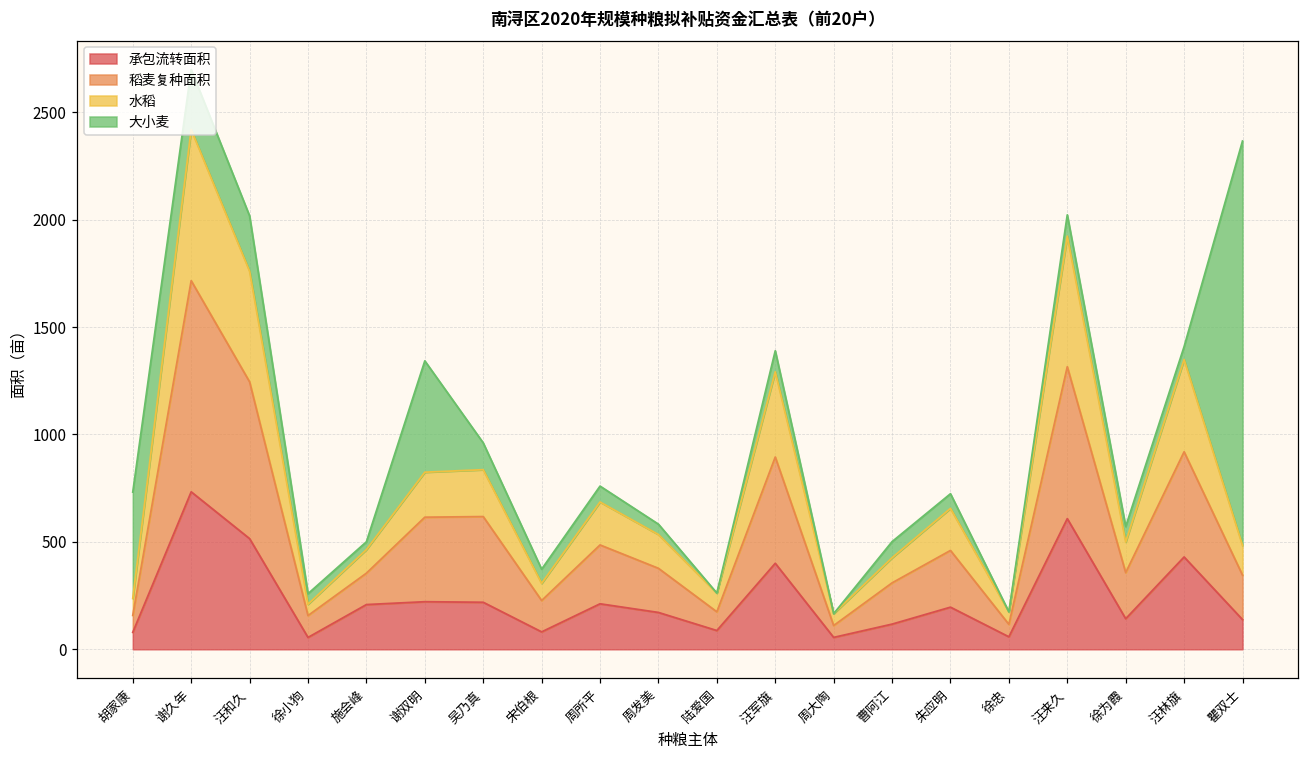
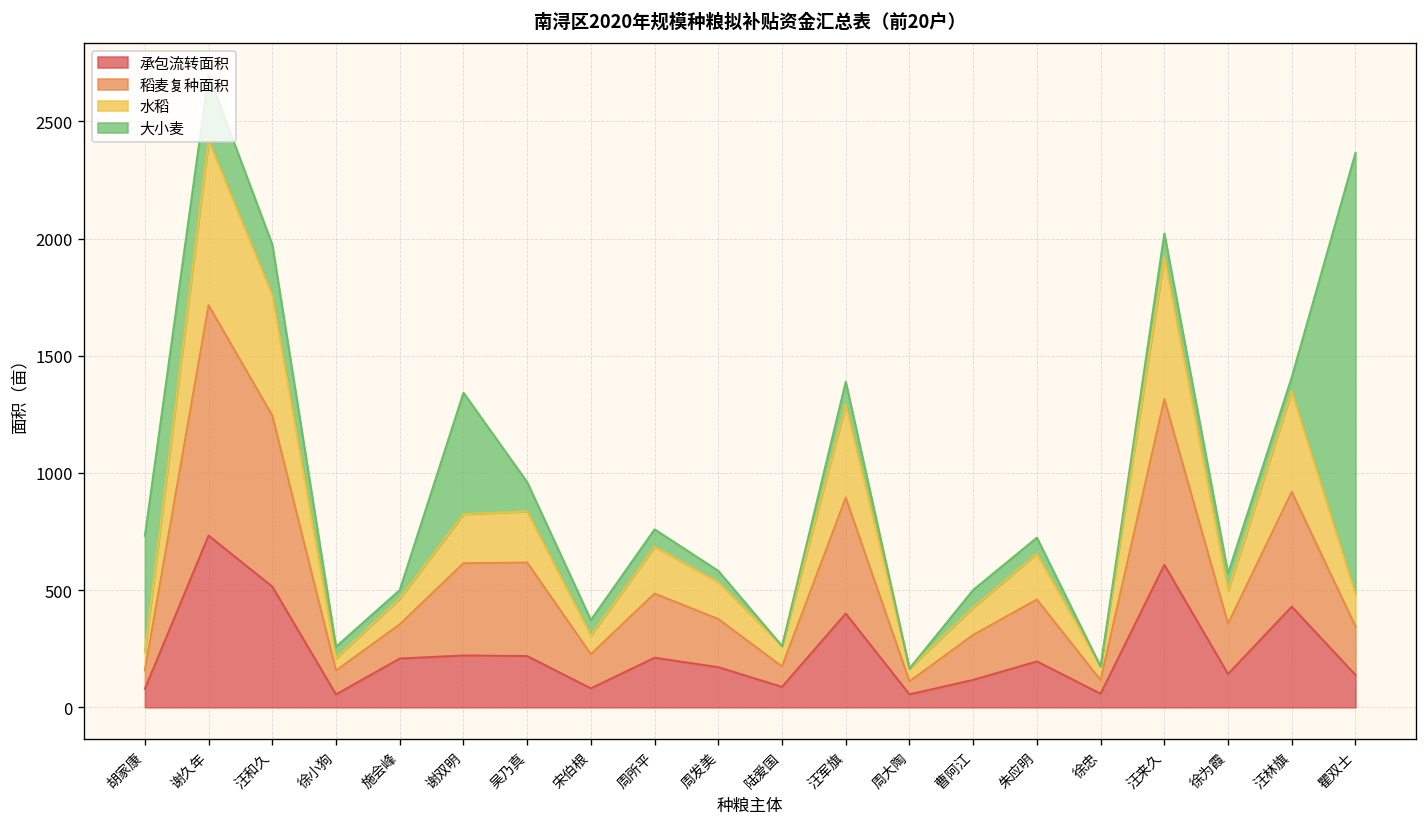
  {
    "大小麦": {
      "胡家康": 500,
-     "汪和久": 260,
+     "汪和久": 210,
      "徐小狗": 50,
      "施会峰": 40,
      "谢双明": 520,
      "吴乃真": 120,
      "宋伯根": 70,
      "周所平": 70,
      "周发美": 50,
      "汪军旗": 100,
      "曹阿江": 80,
      "朱应明": 70,
      "汪来久": 100,
      "徐为霞": 70,
      "汪林旗": 60,
      "瞿双士": 1880
    }
  }
